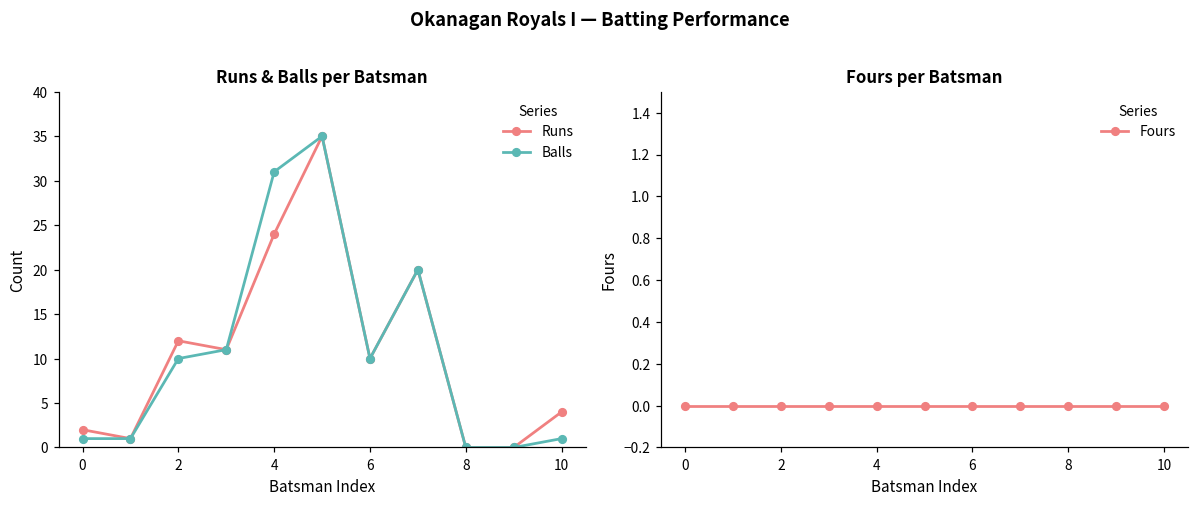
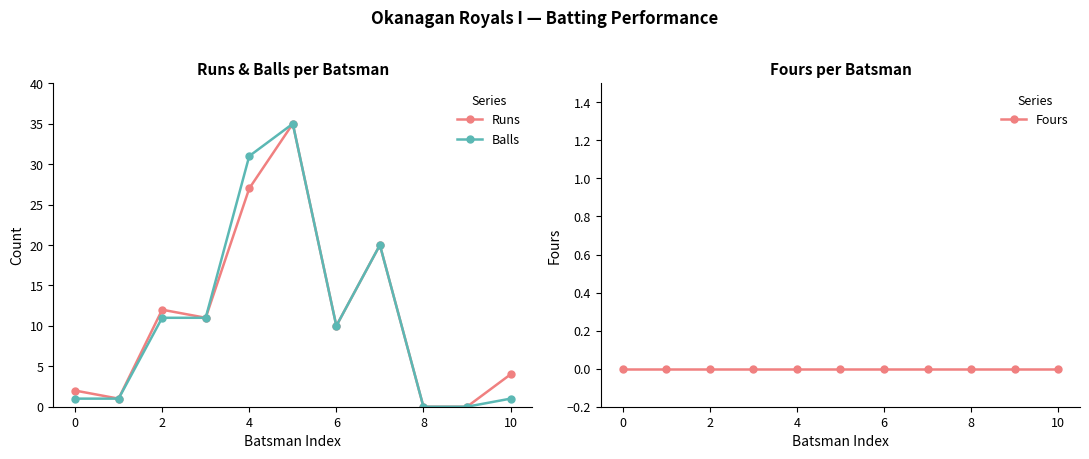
  {
    "Runs & Balls per Batsman": {
      "Runs": {
        "0": 2,
        "2": 12,
-       "4": 24,
+       "4": 27,
        "10": 4
      },
      "Balls": {
        "0": 1,
-       "2": 10,
+       "2": 11,
        "4": 31,
        "10": 1
      }
    },
    "Fours per Batsman": {
      "0": 0.00,
      "2": 0.00,
      "4": 0.00,
      "6": 0.00,
      "8": 0.00,
      "10": 0.00
    }
  }
